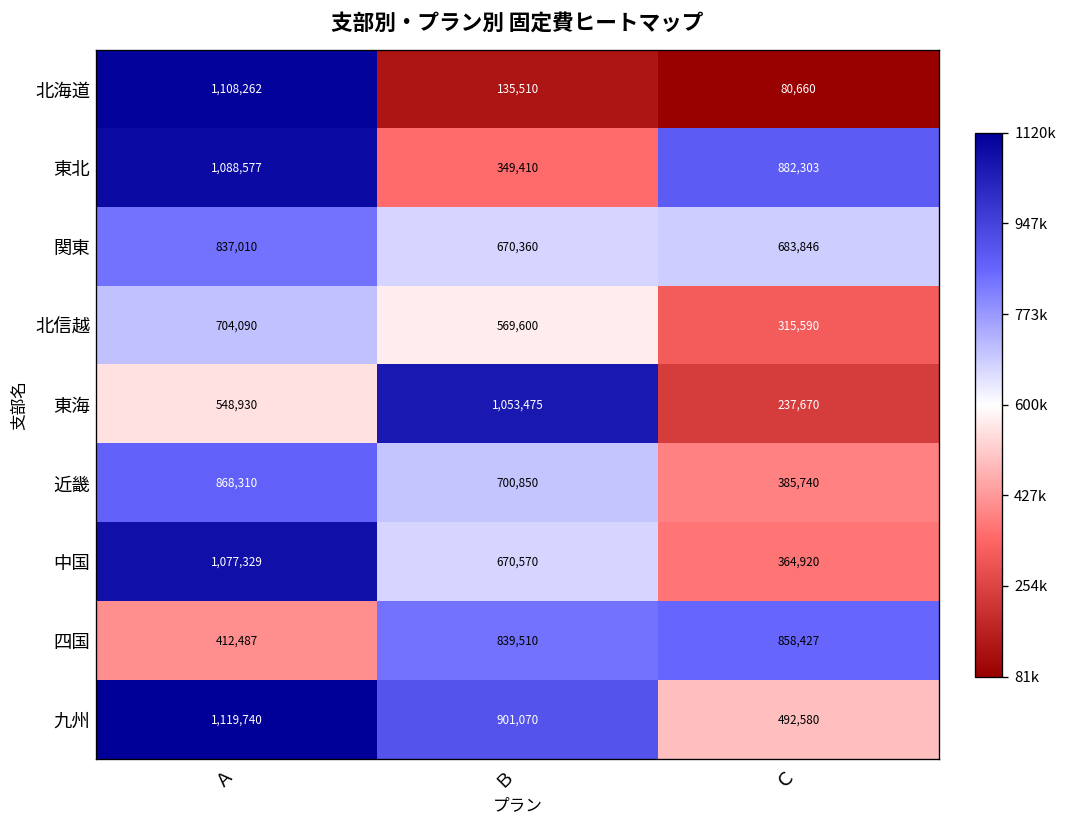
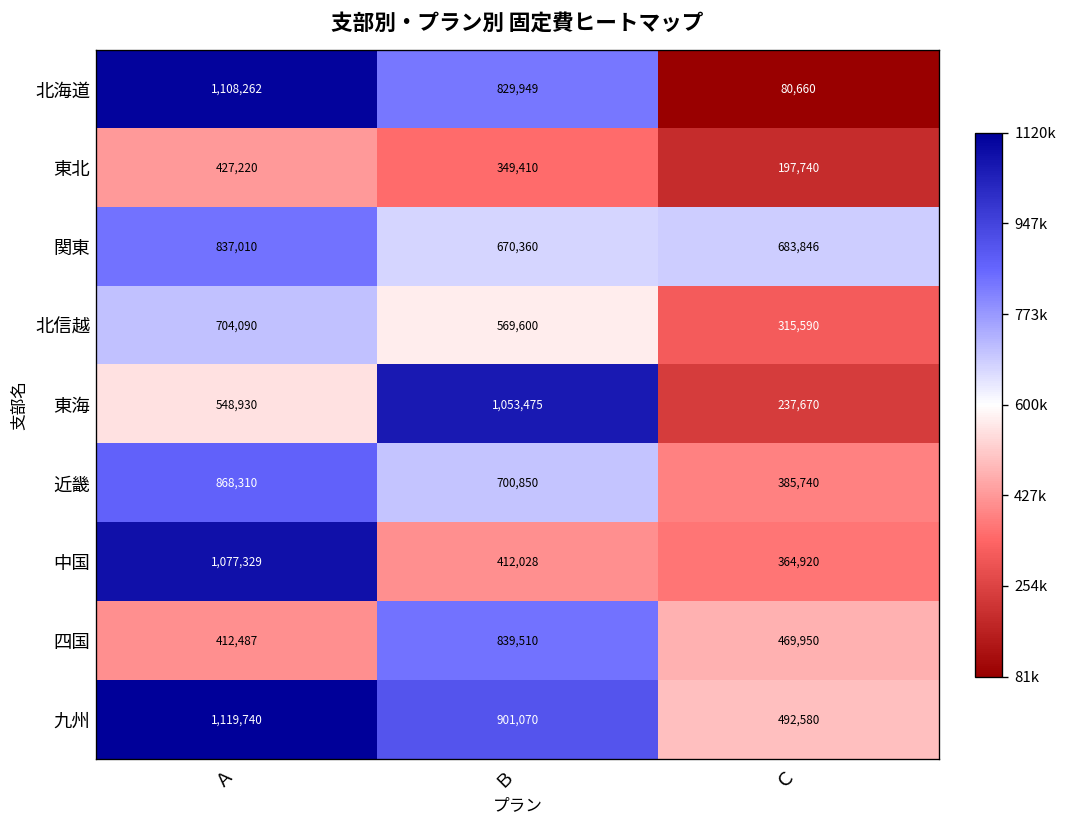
  {
    "北海道": {
      "Ａ": "1,108,262",
-     "Ｂ": "135,510",
+     "Ｂ": "829,949",
      "Ｃ": "80,660"
    },
    "東北": {
-     "Ａ": "1,088,577",
+     "Ａ": "427,220",
      "Ｂ": "349,410",
-     "Ｃ": "882,303"
+     "Ｃ": "197,740"
    },
    "関東": {
      "Ａ": "837,010",
      "Ｂ": "670,360",
      "Ｃ": "683,846"
    },
    "北信越": {
      "Ａ": "704,090",
      "Ｂ": "569,600",
      "Ｃ": "315,590"
    },
    "東海": {
      "Ａ": "548,930",
      "Ｂ": "1,053,475",
      "Ｃ": "237,670"
    },
    "近畿": {
      "Ａ": "868,310",
      "Ｂ": "700,850",
      "Ｃ": "385,740"
    },
    "中国": {
      "Ａ": "1,077,329",
-     "Ｂ": "670,570",
+     "Ｂ": "412,028",
      "Ｃ": "364,920"
    },
    "四国": {
      "Ａ": "412,487",
      "Ｂ": "839,510",
-     "Ｃ": "858,427"
+     "Ｃ": "469,950"
    },
    "九州": {
      "Ａ": "1,119,740",
      "Ｂ": "901,070",
      "Ｃ": "492,580"
    }
  }
